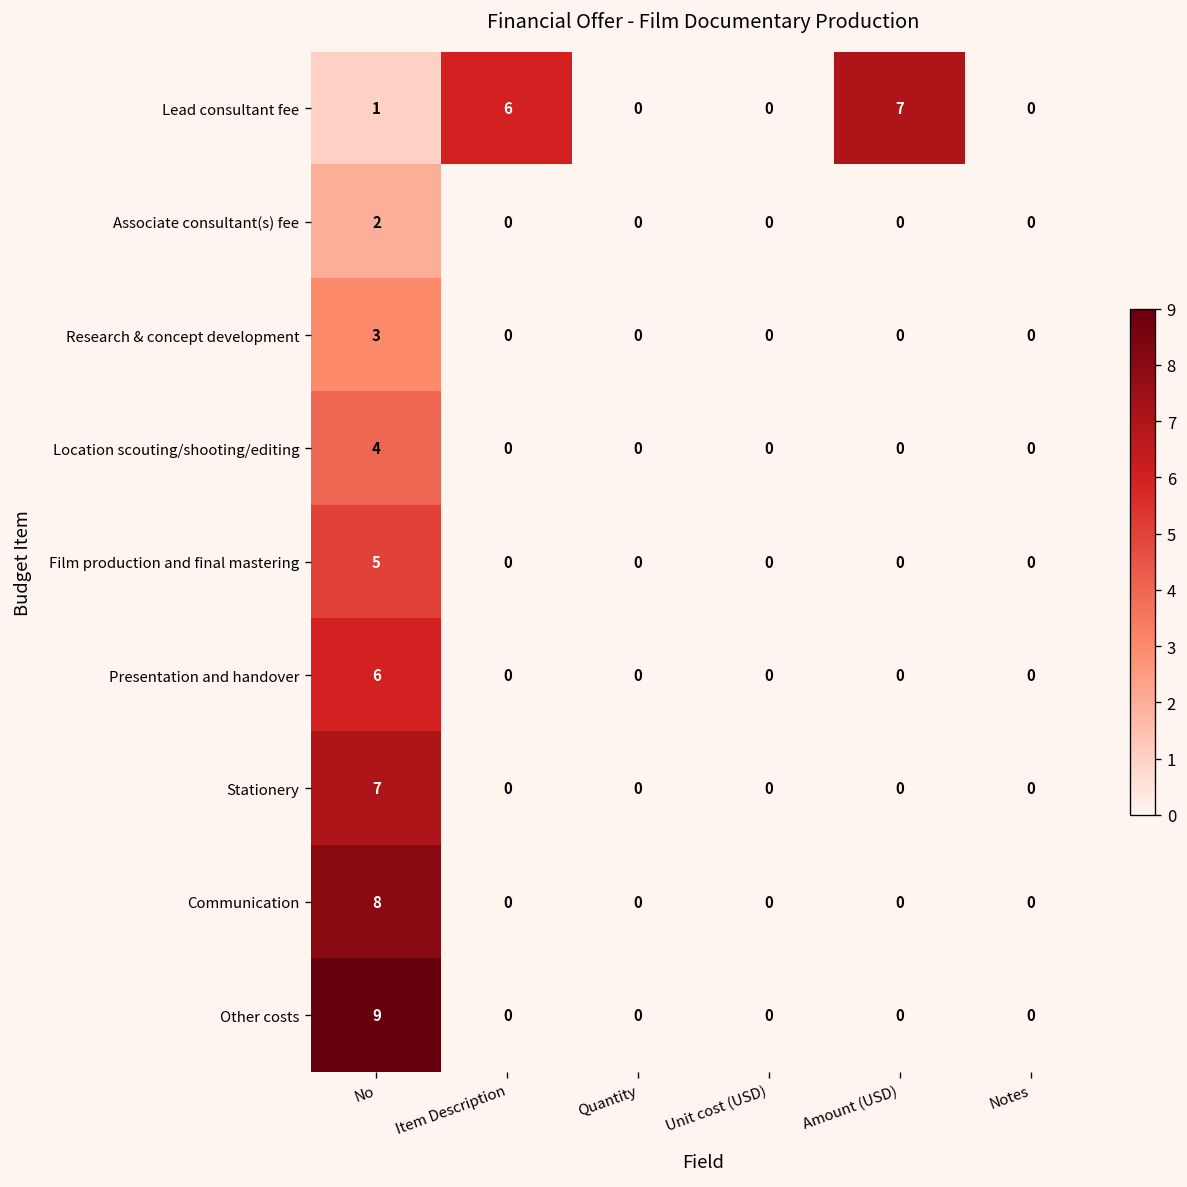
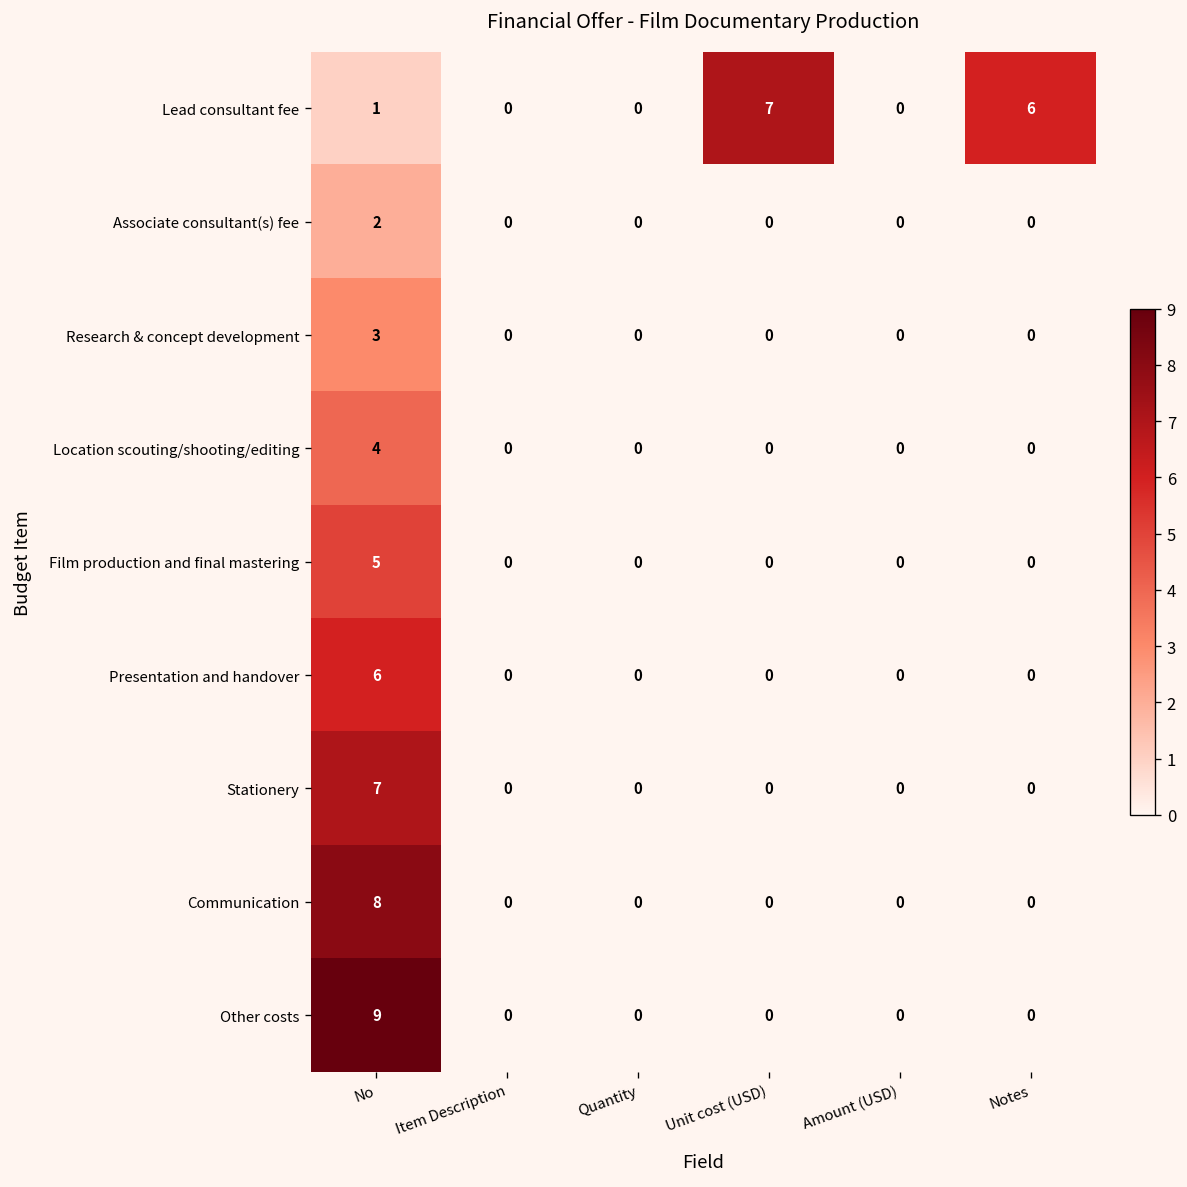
  {
    "Lead consultant fee": {
      "No": 1,
-     "Item Description": 6,
+     "Item Description": 0,
      "Quantity": 0,
-     "Unit cost (USD)": 0,
-     "Amount (USD)": 7,
-     "Notes": 0
+     "Unit cost (USD)": 7,
+     "Amount (USD)": 0,
+     "Notes": 6
    },
    "Associate consultant(s) fee": {
      "No": 2,
      "Item Description": 0,
      "Quantity": 0,
      "Unit cost (USD)": 0,
      "Amount (USD)": 0,
      "Notes": 0
    },
    "Research & concept development": {
      "No": 3,
      "Item Description": 0,
      "Quantity": 0,
      "Unit cost (USD)": 0,
      "Amount (USD)": 0,
      "Notes": 0
    },
    "Location scouting/shooting/editing": {
      "No": 4,
      "Item Description": 0,
      "Quantity": 0,
      "Unit cost (USD)": 0,
      "Amount (USD)": 0,
      "Notes": 0
    },
    "Film production and final mastering": {
      "No": 5,
      "Item Description": 0,
      "Quantity": 0,
      "Unit cost (USD)": 0,
      "Amount (USD)": 0,
      "Notes": 0
    },
    "Presentation and handover": {
      "No": 6,
      "Item Description": 0,
      "Quantity": 0,
      "Unit cost (USD)": 0,
      "Amount (USD)": 0,
      "Notes": 0
    },
    "Stationery": {
      "No": 7,
      "Item Description": 0,
      "Quantity": 0,
      "Unit cost (USD)": 0,
      "Amount (USD)": 0,
      "Notes": 0
    },
    "Communication": {
      "No": 8,
      "Item Description": 0,
      "Quantity": 0,
      "Unit cost (USD)": 0,
      "Amount (USD)": 0,
      "Notes": 0
    },
    "Other costs": {
      "No": 9,
      "Item Description": 0,
      "Quantity": 0,
      "Unit cost (USD)": 0,
      "Amount (USD)": 0,
      "Notes": 0
    }
  }
